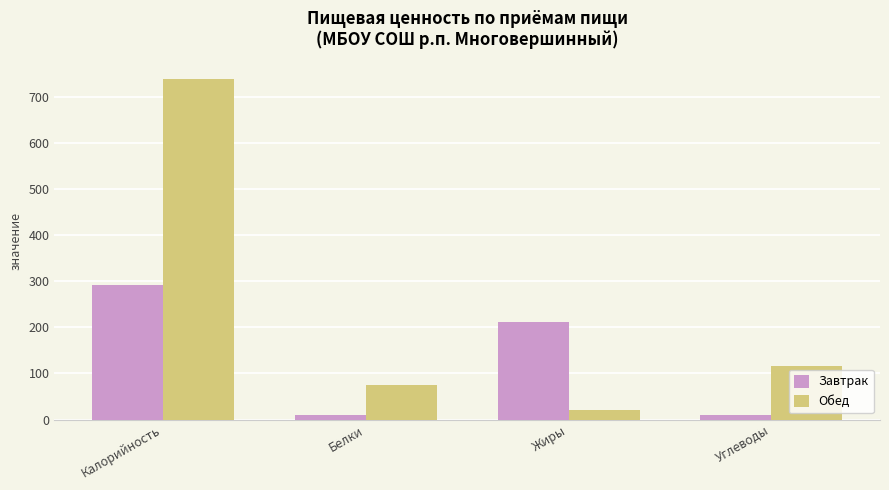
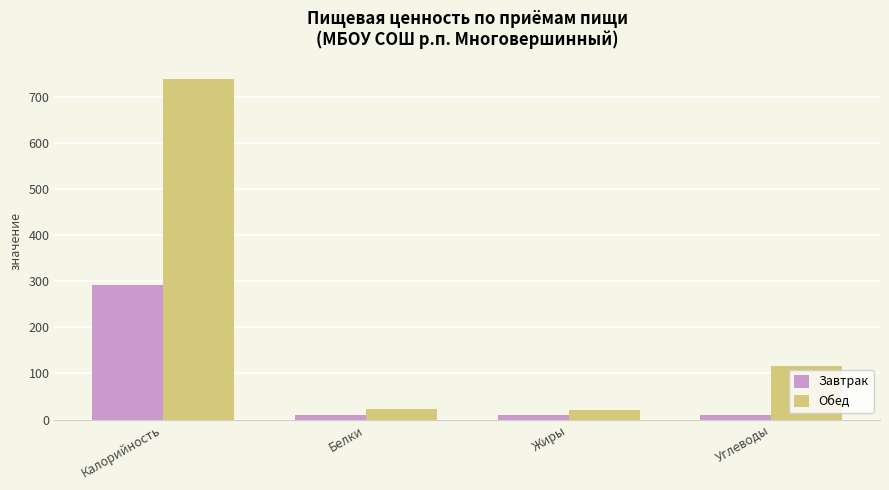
  {
    "Завтрак": {
      "Калорийность": 290,
      "Белки": 10,
-     "Жиры": 210,
+     "Жиры": 10,
      "Углеводы": 10
    },
    "Обед": {
      "Калорийность": 740,
-     "Белки": 80,
+     "Белки": 20,
      "Жиры": 20,
      "Углеводы": 120
    }
  }
